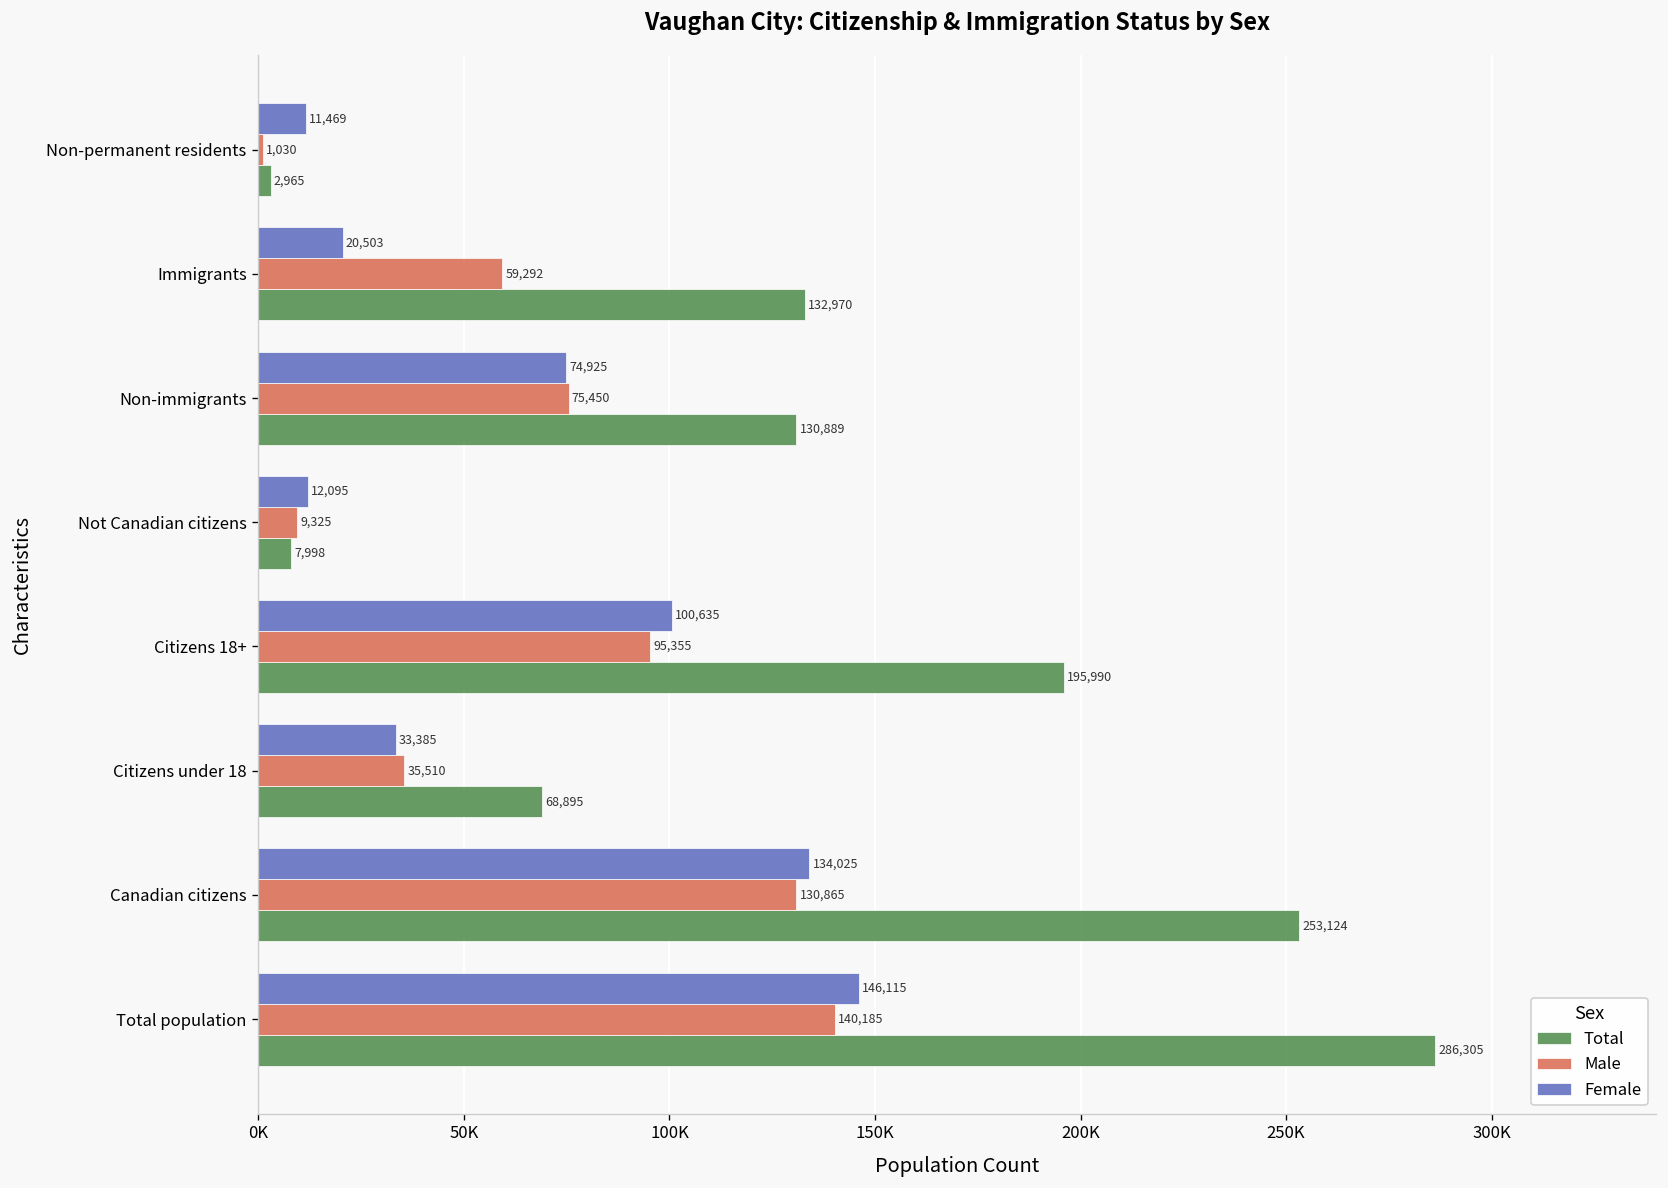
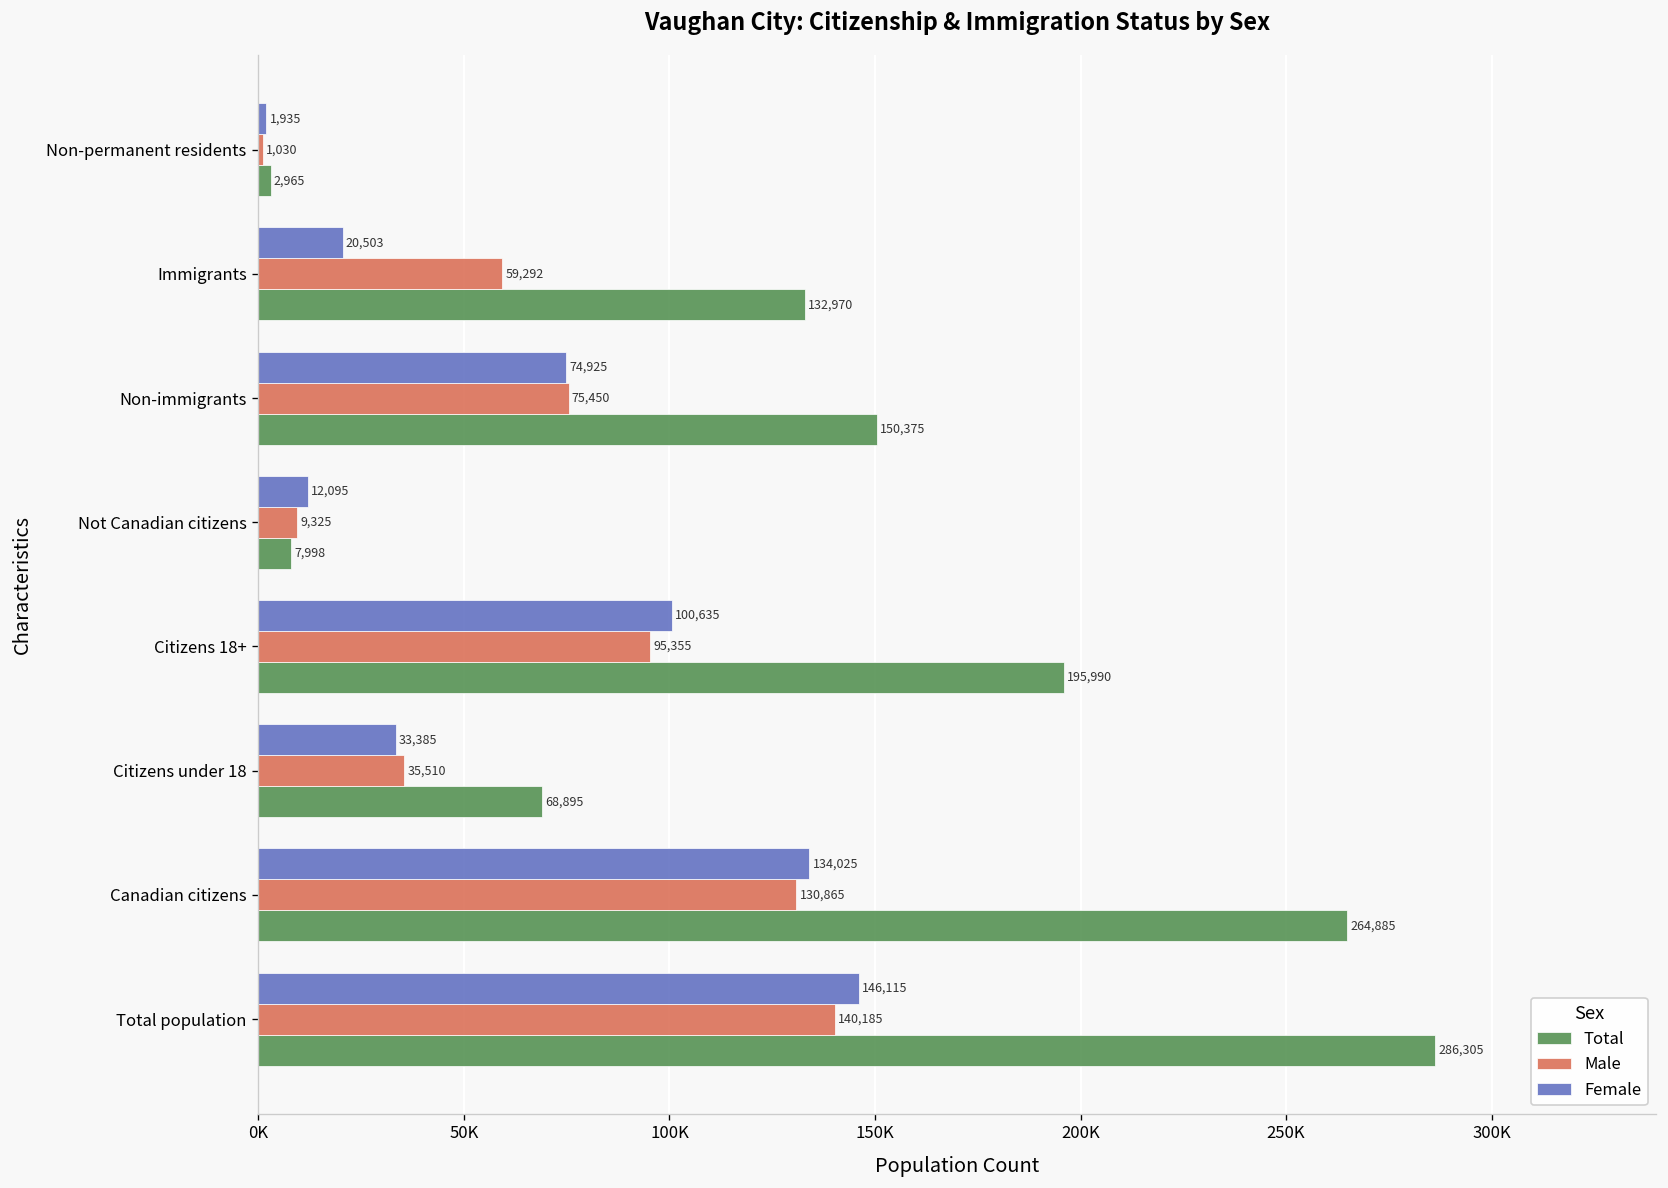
  {
    "Total": {
      "Non-permanent residents": "2,965",
      "Immigrants": "132,970",
-     "Non-immigrants": "130,889",
+     "Non-immigrants": "150,375",
      "Not Canadian citizens": "7,998",
      "Citizens 18+": "195,990",
      "Citizens under 18": "68,895",
-     "Canadian citizens": "253,124",
+     "Canadian citizens": "264,885",
      "Total population": "286,305"
    },
    "Male": {
      "Non-permanent residents": "1,030",
      "Immigrants": "59,292",
      "Non-immigrants": "75,450",
      "Not Canadian citizens": "9,325",
      "Citizens 18+": "95,355",
      "Citizens under 18": "35,510",
      "Canadian citizens": "130,865",
      "Total population": "140,185"
    },
    "Female": {
-     "Non-permanent residents": "11,469",
+     "Non-permanent residents": "1,935",
      "Immigrants": "20,503",
      "Non-immigrants": "74,925",
      "Not Canadian citizens": "12,095",
      "Citizens 18+": "100,635",
      "Citizens under 18": "33,385",
      "Canadian citizens": "134,025",
      "Total population": "146,115"
    }
  }
